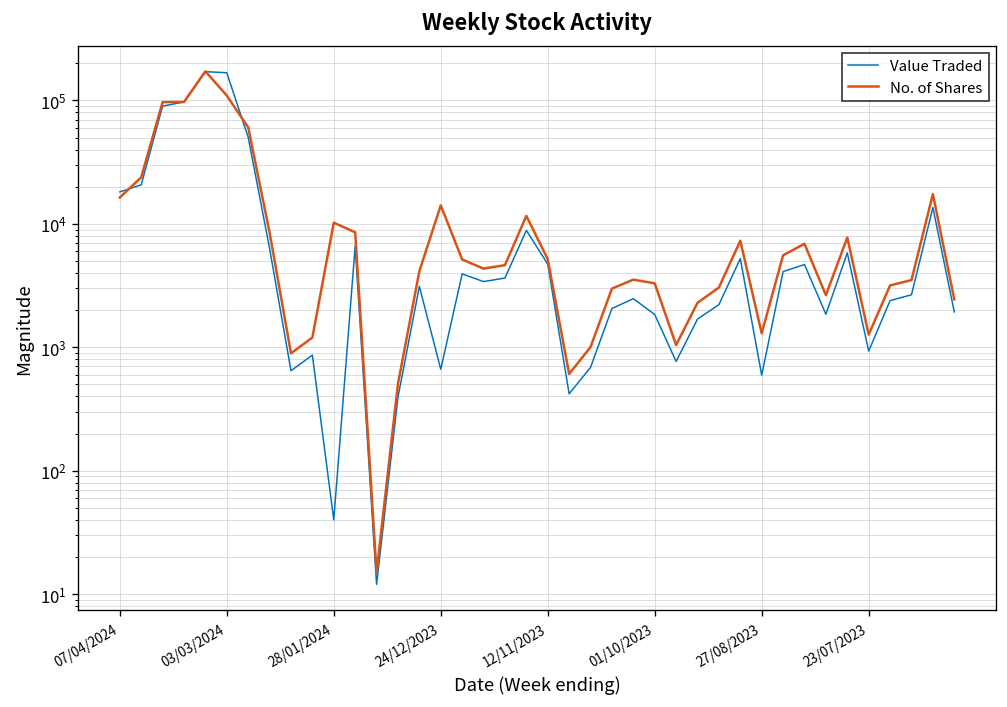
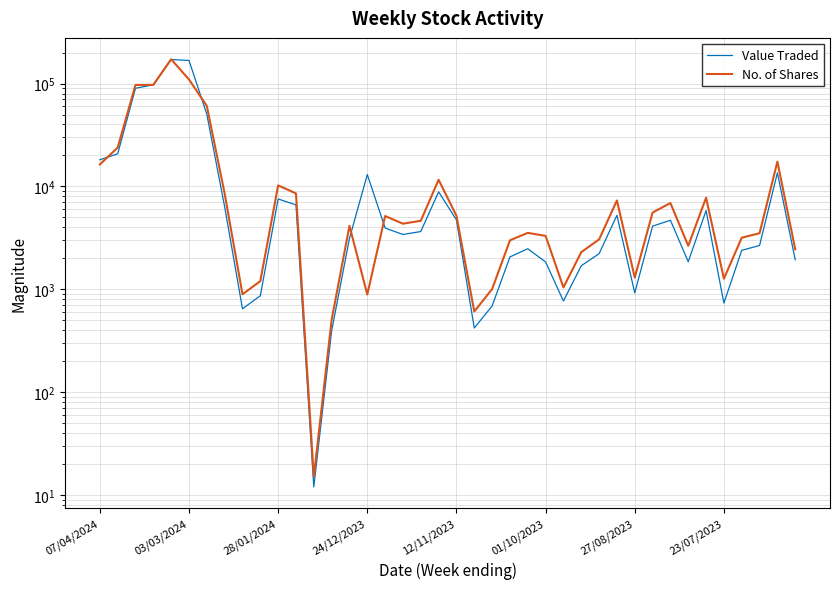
  {
    "Value Traded": {
      "07/04/2024": 18000,
      "03/03/2024": 170000,
-     "28/01/2024": 40,
-     "24/12/2023": 700,
+     "28/01/2024": 8000,
+     "24/12/2023": 13000,
      "12/11/2023": 5000,
      "01/10/2023": 1800,
-     "27/08/2023": 600,
-     "23/07/2023": 900
+     "27/08/2023": 900,
+     "23/07/2023": 700
    },
    "No. of Shares": {
      "07/04/2024": 16000,
      "03/03/2024": 110000,
      "28/01/2024": 10000,
-     "24/12/2023": 14000,
+     "24/12/2023": 900,
      "12/11/2023": 5000,
      "01/10/2023": 3300,
      "27/08/2023": 1300,
      "23/07/2023": 1300
    }
  }
